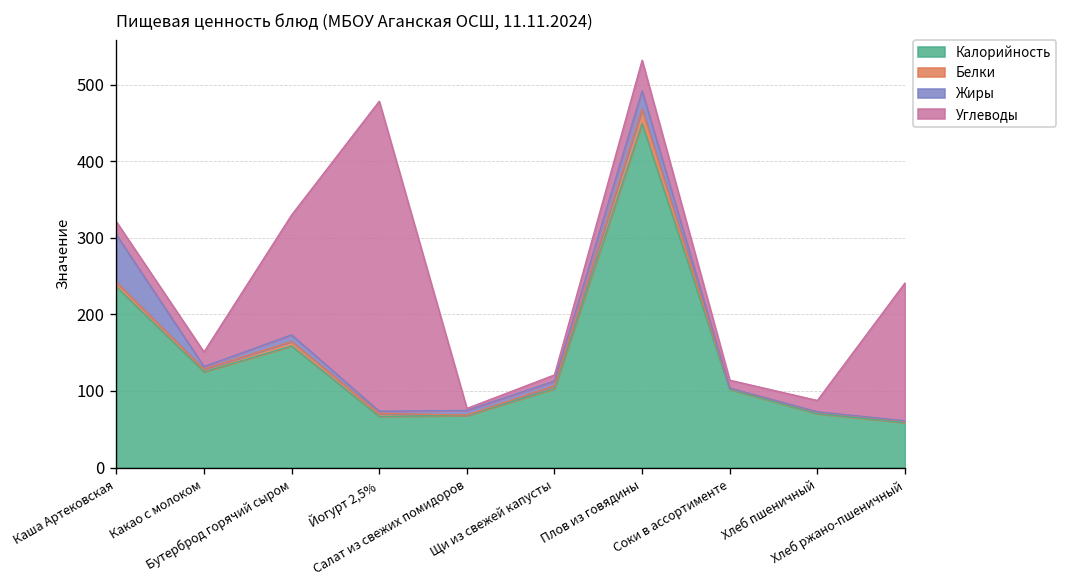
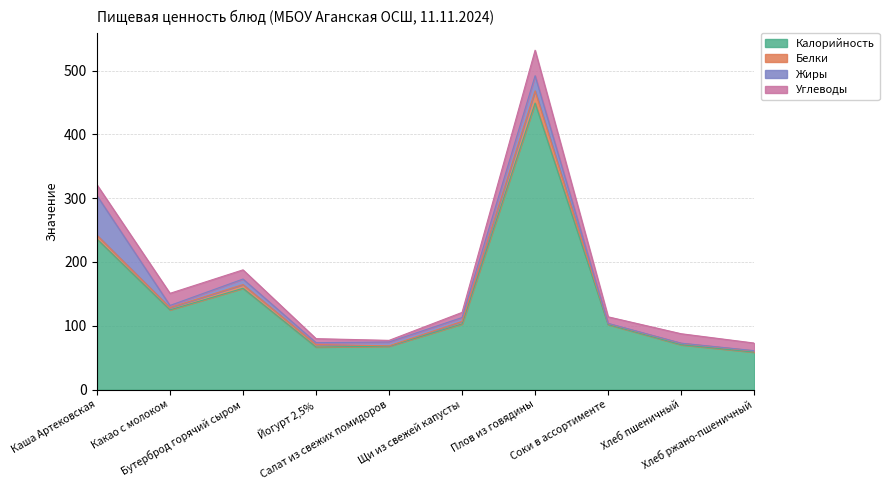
  {
    "Калорийность": {
      "Каша Артековская": 240,
      "Бутерброд горячий сыром": 160,
      "Щи из свежей капусты": 100,
      "Плов из говядины": 450
    },
    "Белки": {
      "Каша Артековская": 10,
      "Бутерброд горячий сыром": 10,
      "Щи из свежей капусты": 0,
      "Плов из говядины": 20
    },
    "Жиры": {
      "Каша Артековская": 60,
      "Бутерброд горячий сыром": 10,
      "Щи из свежей капусты": 10,
      "Плов из говядины": 20
    },
    "Углеводы": {
      "Каша Артековская": 20,
      "Какао с молоком": 20,
-     "Бутерброд горячий сыром": 160,
-     "Йогурт 2,5%": 400,
+     "Бутерброд горячий сыром": 10,
+     "Йогурт 2,5%": 10,
      "Щи из свежей капусты": 10,
      "Плов из говядины": 40,
      "Соки в ассортименте": 10,
      "Хлеб пшеничный": 10,
-     "Хлеб ржано-пшеничный": 180
+     "Хлеб ржано-пшеничный": 10
    }
  }
